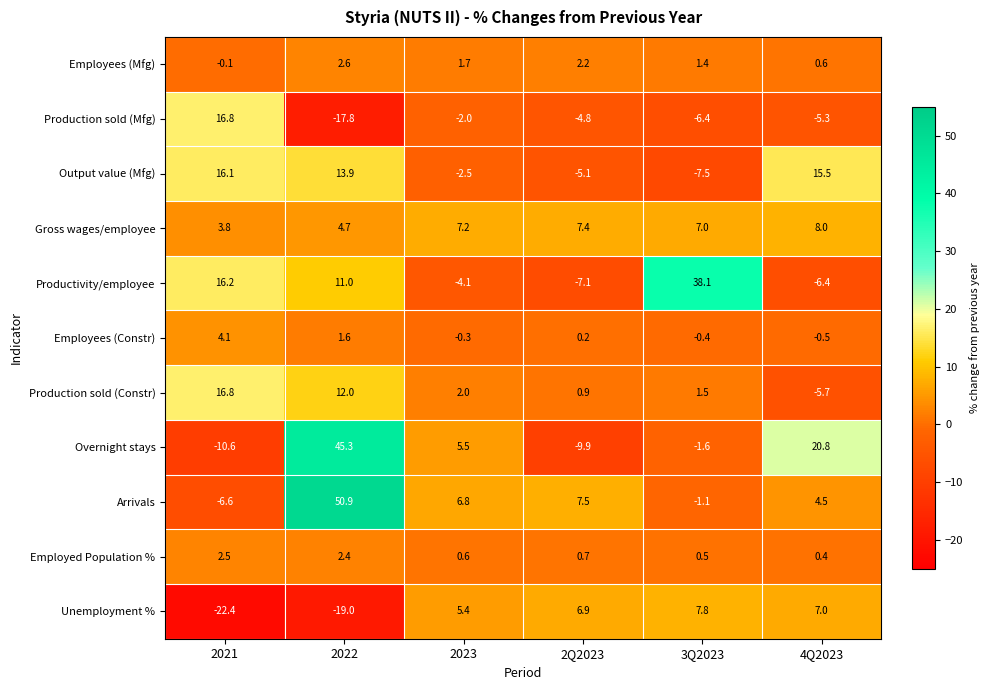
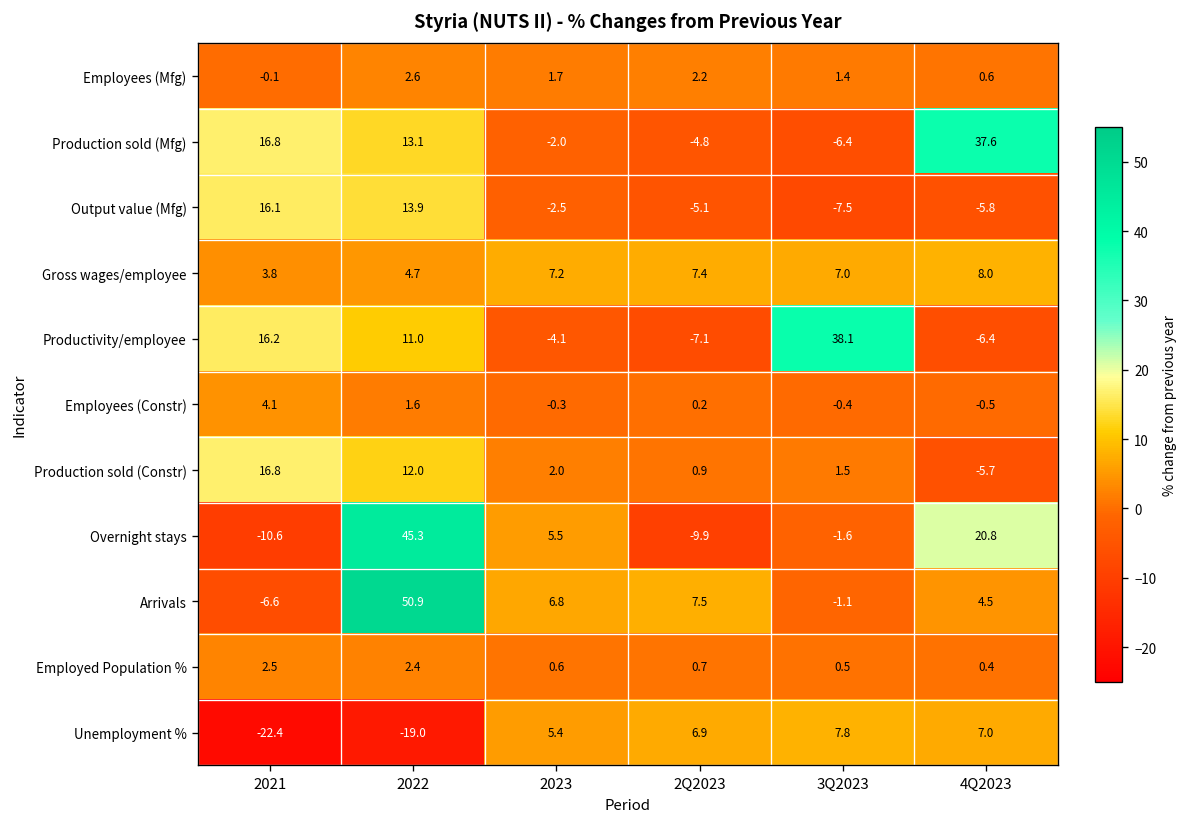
  {
    "Employees (Mfg)": {
      "2021": -0.1,
      "2022": 2.6,
      "2023": 1.7,
      "2Q2023": 2.2,
      "3Q2023": 1.4,
      "4Q2023": 0.6
    },
    "Production sold (Mfg)": {
      "2021": 16.8,
-     "2022": -17.8,
+     "2022": 13.1,
      "2023": -2.0,
      "2Q2023": -4.8,
      "3Q2023": -6.4,
-     "4Q2023": -5.3
+     "4Q2023": 37.6
    },
    "Output value (Mfg)": {
      "2021": 16.1,
      "2022": 13.9,
      "2023": -2.5,
      "2Q2023": -5.1,
      "3Q2023": -7.5,
-     "4Q2023": 15.5
+     "4Q2023": -5.8
    },
    "Gross wages/employee": {
      "2021": 3.8,
      "2022": 4.7,
      "2023": 7.2,
      "2Q2023": 7.4,
      "3Q2023": 7.0,
      "4Q2023": 8.0
    },
    "Productivity/employee": {
      "2021": 16.2,
      "2022": 11.0,
      "2023": -4.1,
      "2Q2023": -7.1,
      "3Q2023": 38.1,
      "4Q2023": -6.4
    },
    "Employees (Constr)": {
      "2021": 4.1,
      "2022": 1.6,
      "2023": -0.3,
      "2Q2023": 0.2,
      "3Q2023": -0.4,
      "4Q2023": -0.5
    },
    "Production sold (Constr)": {
      "2021": 16.8,
      "2022": 12.0,
      "2023": 2.0,
      "2Q2023": 0.9,
      "3Q2023": 1.5,
      "4Q2023": -5.7
    },
    "Overnight stays": {
      "2021": -10.6,
      "2022": 45.3,
      "2023": 5.5,
      "2Q2023": -9.9,
      "3Q2023": -1.6,
      "4Q2023": 20.8
    },
    "Arrivals": {
      "2021": -6.6,
      "2022": 50.9,
      "2023": 6.8,
      "2Q2023": 7.5,
      "3Q2023": -1.1,
      "4Q2023": 4.5
    },
    "Employed Population %": {
      "2021": 2.5,
      "2022": 2.4,
      "2023": 0.6,
      "2Q2023": 0.7,
      "3Q2023": 0.5,
      "4Q2023": 0.4
    },
    "Unemployment %": {
      "2021": -22.4,
      "2022": -19.0,
      "2023": 5.4,
      "2Q2023": 6.9,
      "3Q2023": 7.8,
      "4Q2023": 7.0
    }
  }
